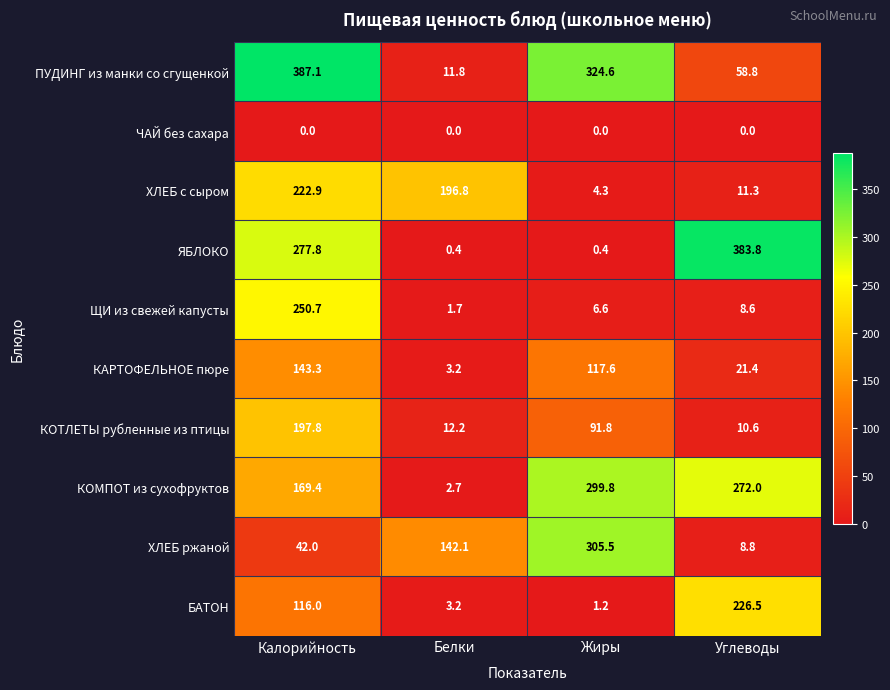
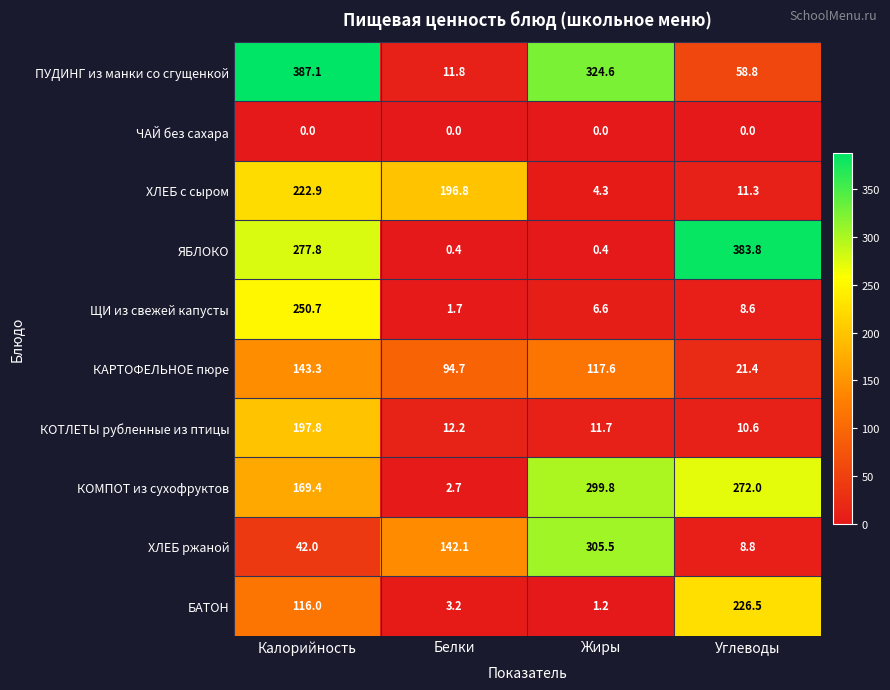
  {
    "ПУДИНГ из манки со сгущенкой": {
      "Калорийность": 387.1,
      "Белки": 11.8,
      "Жиры": 324.6,
      "Углеводы": 58.8
    },
    "ЧАЙ без сахара": {
      "Калорийность": 0.0,
      "Белки": 0.0,
      "Жиры": 0.0,
      "Углеводы": 0.0
    },
    "ХЛЕБ с сыром": {
      "Калорийность": 222.9,
      "Белки": 196.8,
      "Жиры": 4.3,
      "Углеводы": 11.3
    },
    "ЯБЛОКО": {
      "Калорийность": 277.8,
      "Белки": 0.4,
      "Жиры": 0.4,
      "Углеводы": 383.8
    },
    "ЩИ из свежей капусты": {
      "Калорийность": 250.7,
      "Белки": 1.7,
      "Жиры": 6.6,
      "Углеводы": 8.6
    },
    "КАРТОФЕЛЬНОЕ пюре": {
      "Калорийность": 143.3,
-     "Белки": 3.2,
+     "Белки": 94.7,
      "Жиры": 117.6,
      "Углеводы": 21.4
    },
    "КОТЛЕТЫ рубленные из птицы": {
      "Калорийность": 197.8,
      "Белки": 12.2,
-     "Жиры": 91.8,
+     "Жиры": 11.7,
      "Углеводы": 10.6
    },
    "КОМПОТ из сухофруктов": {
      "Калорийность": 169.4,
      "Белки": 2.7,
      "Жиры": 299.8,
      "Углеводы": 272.0
    },
    "ХЛЕБ ржаной": {
      "Калорийность": 42.0,
      "Белки": 142.1,
      "Жиры": 305.5,
      "Углеводы": 8.8
    },
    "БАТОН": {
      "Калорийность": 116.0,
      "Белки": 3.2,
      "Жиры": 1.2,
      "Углеводы": 226.5
    }
  }
